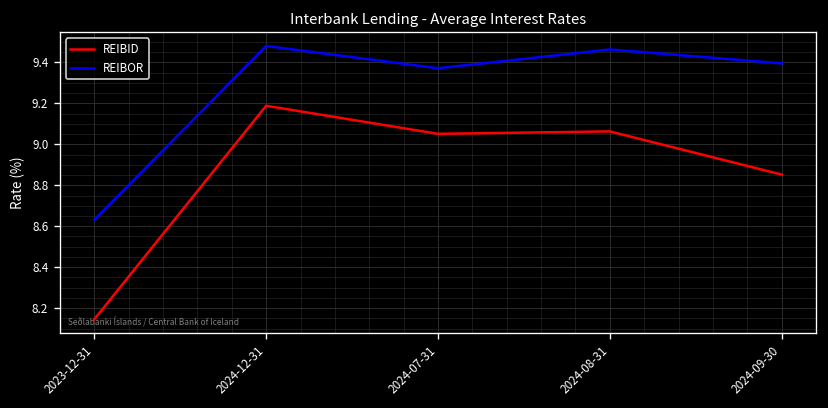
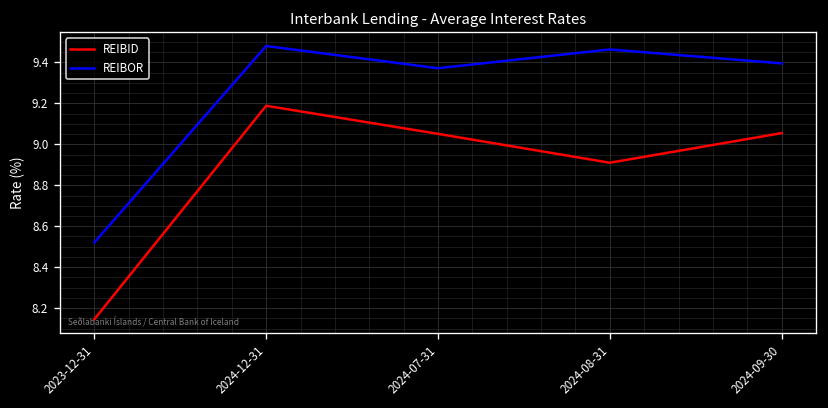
  {
    "REIBID": {
      "2023-12-31": 8.15,
      "2024-12-31": 9.19,
      "2024-07-31": 9.05,
-     "2024-08-31": 9.06,
-     "2024-09-30": 8.85
+     "2024-08-31": 8.91,
+     "2024-09-30": 9.05
    },
    "REIBOR": {
-     "2023-12-31": 8.63,
+     "2023-12-31": 8.52,
      "2024-12-31": 9.48,
      "2024-07-31": 9.37,
      "2024-08-31": 9.46,
      "2024-09-30": 9.40
    }
  }
